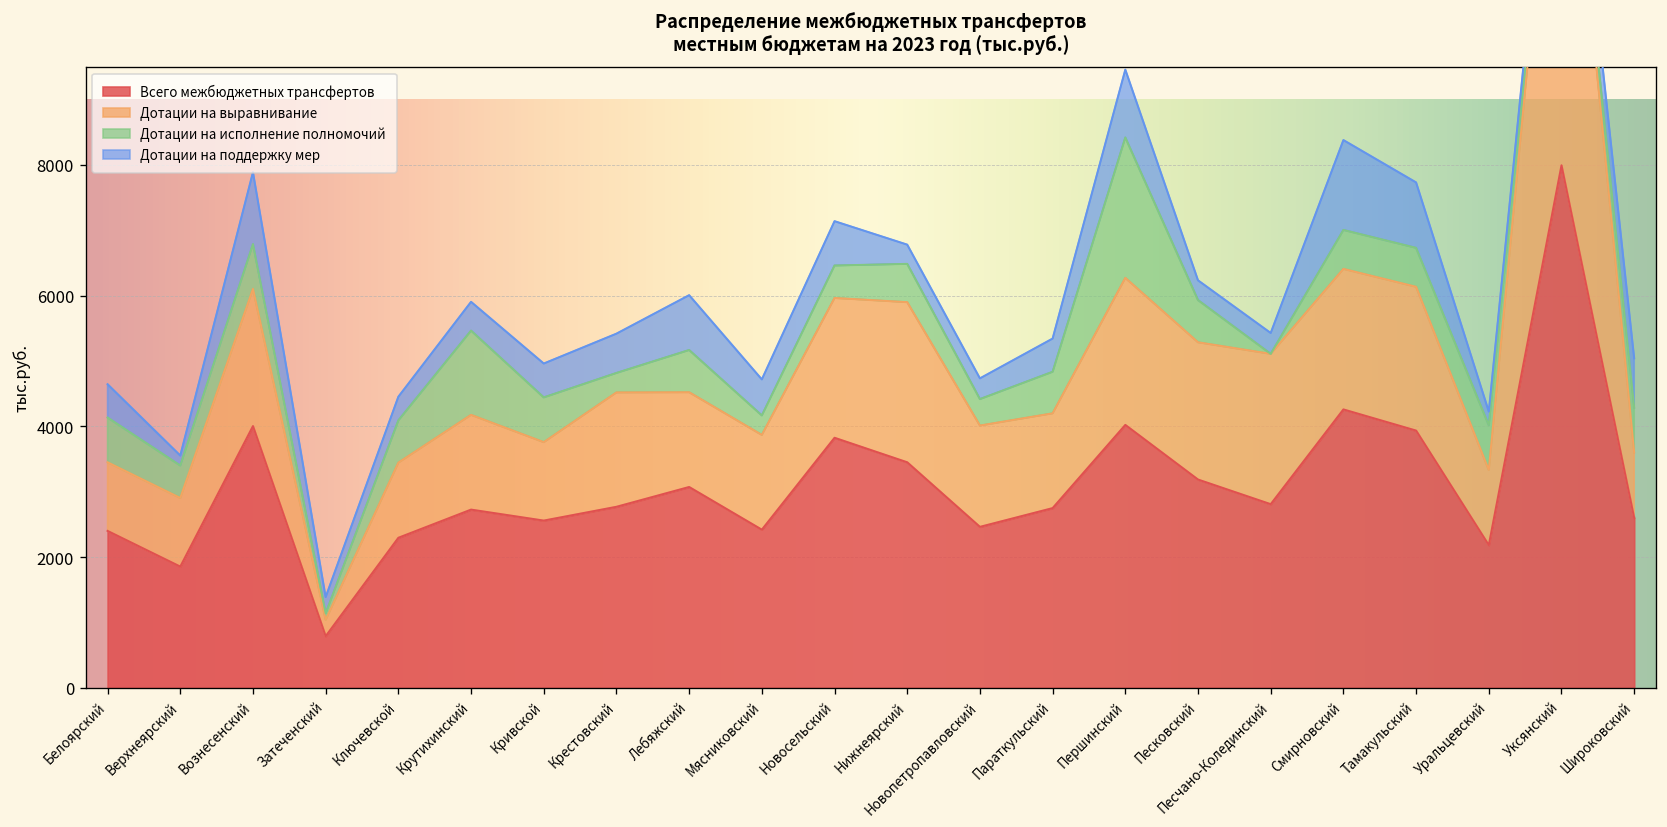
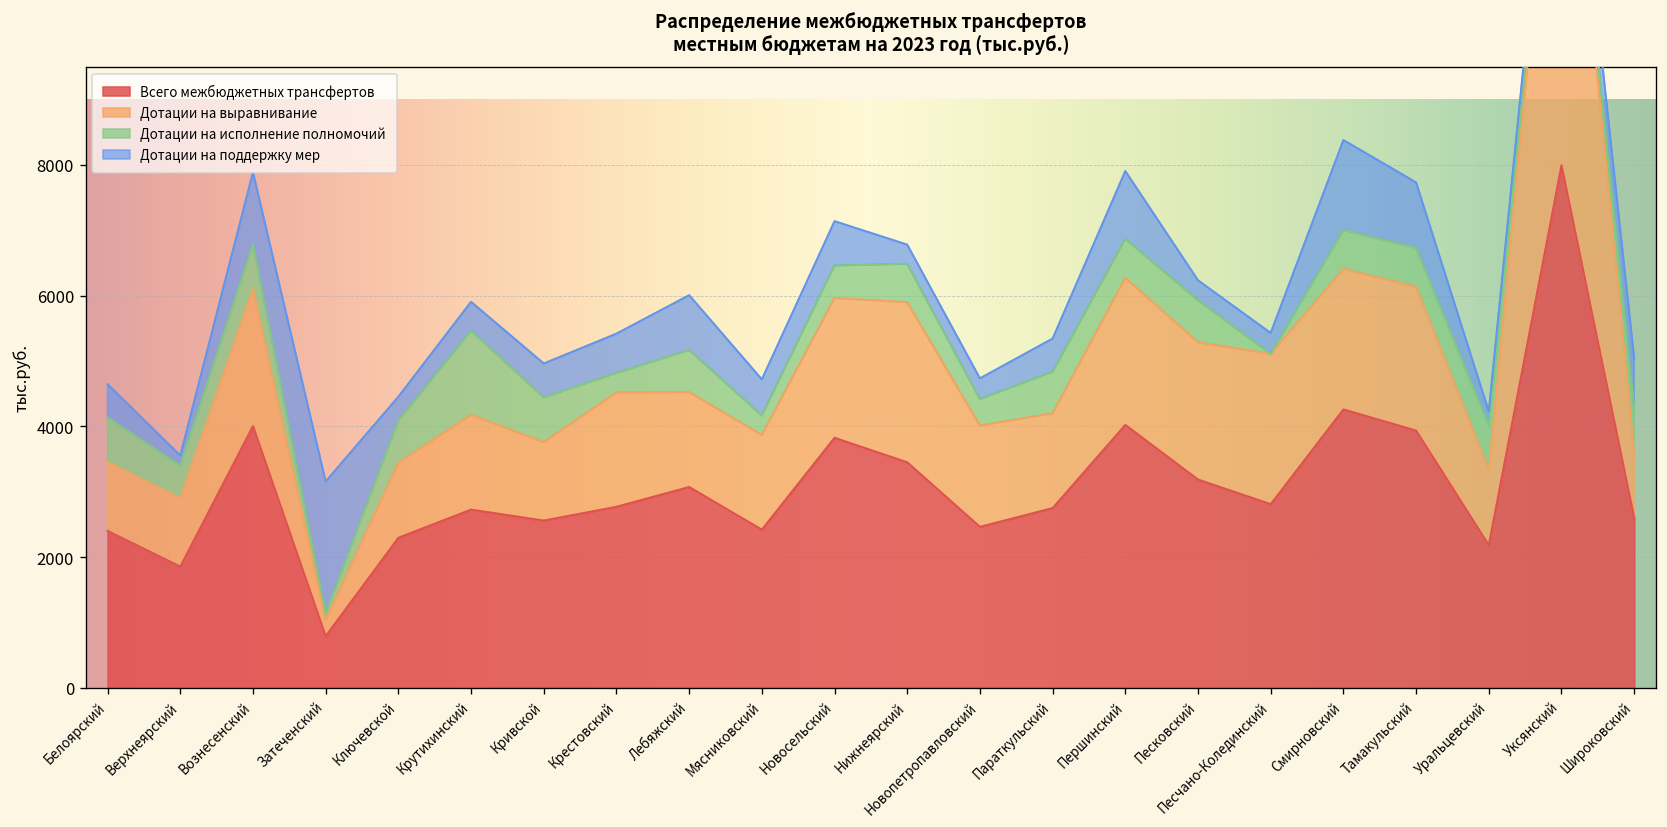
  {
    "Всего межбюджетных трансфертов": {
      "Белоярский": 2400,
      "Верхнеярский": 1900,
      "Вознесенский": 4000,
      "Затеченский": 800,
      "Ключевской": 2300,
      "Крутихинский": 2700,
      "Кривской": 2600,
      "Крестовский": 2800,
      "Лебяжский": 3100,
      "Мясниковский": 2400,
      "Новосельский": 3800,
      "Нижнеярский": 3500,
      "Новопетропавловский": 2500,
      "Параткульский": 2800,
      "Першинский": 4000,
      "Песковский": 3200,
      "Песчано-Колединский": 2800,
      "Смирновский": 4300,
      "Тамакульский": 3900,
      "Уральцевский": 2200,
      "Уксянский": 8000,
      "Широковский": 2600
    },
    "Дотации на выравнивание": {
      "Белоярский": 1100,
      "Верхнеярский": 1100,
      "Вознесенский": 2100,
      "Затеченский": 200,
      "Ключевской": 1200,
      "Крутихинский": 1500,
      "Кривской": 1200,
      "Крестовский": 1800,
      "Лебяжский": 1400,
      "Мясниковский": 1500,
      "Новосельский": 2100,
      "Нижнеярский": 2500,
      "Новопетропавловский": 1600,
      "Параткульский": 1500,
      "Першинский": 2300,
      "Песковский": 2100,
      "Смирновский": 2200,
      "Тамакульский": 2200,
      "Уральцевский": 1200,
      "Широковский": 1000
    },
    "Дотации на исполнение полномочий": {
      "Белоярский": 700,
      "Верхнеярский": 500,
      "Вознесенский": 700,
      "Затеченский": 100,
      "Ключевской": 600,
      "Крутихинский": 1300,
      "Кривской": 700,
      "Крестовский": 300,
      "Лебяжский": 600,
      "Мясниковский": 300,
      "Новосельский": 500,
      "Нижнеярский": 600,
      "Новопетропавловский": 400,
      "Параткульский": 600,
-     "Першинский": 2100,
+     "Першинский": 600,
      "Песковский": 600,
      "Смирновский": 600,
      "Тамакульский": 600,
      "Уральцевский": 700,
      "Широковский": 700
    },
    "Дотации на поддержку мер": {
      "Белоярский": 500,
      "Верхнеярский": 200,
      "Вознесенский": 1100,
-     "Затеченский": 300,
+     "Затеченский": 2000,
      "Ключевской": 400,
      "Крутихинский": 400,
      "Кривской": 500,
      "Крестовский": 600,
      "Лебяжский": 800,
      "Мясниковский": 600,
      "Новосельский": 700,
      "Нижнеярский": 300,
      "Новопетропавловский": 300,
      "Параткульский": 500,
      "Першинский": 1000,
      "Песковский": 300,
      "Песчано-Колединский": 300,
      "Смирновский": 1400,
      "Тамакульский": 1000,
      "Уральцевский": 200,
      "Широковский": 800
    }
  }
